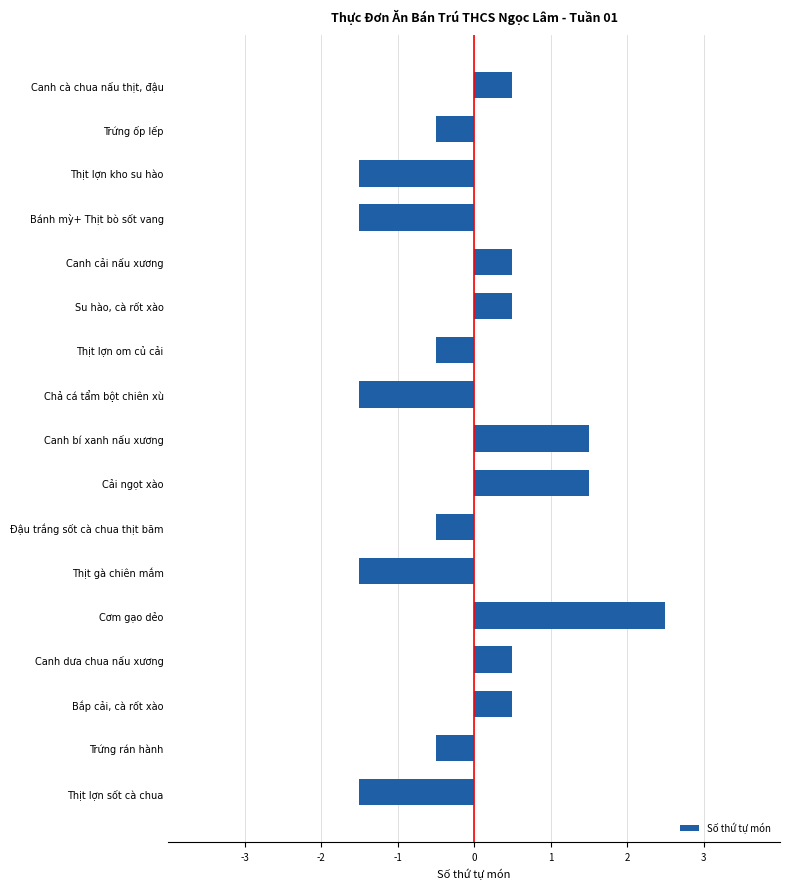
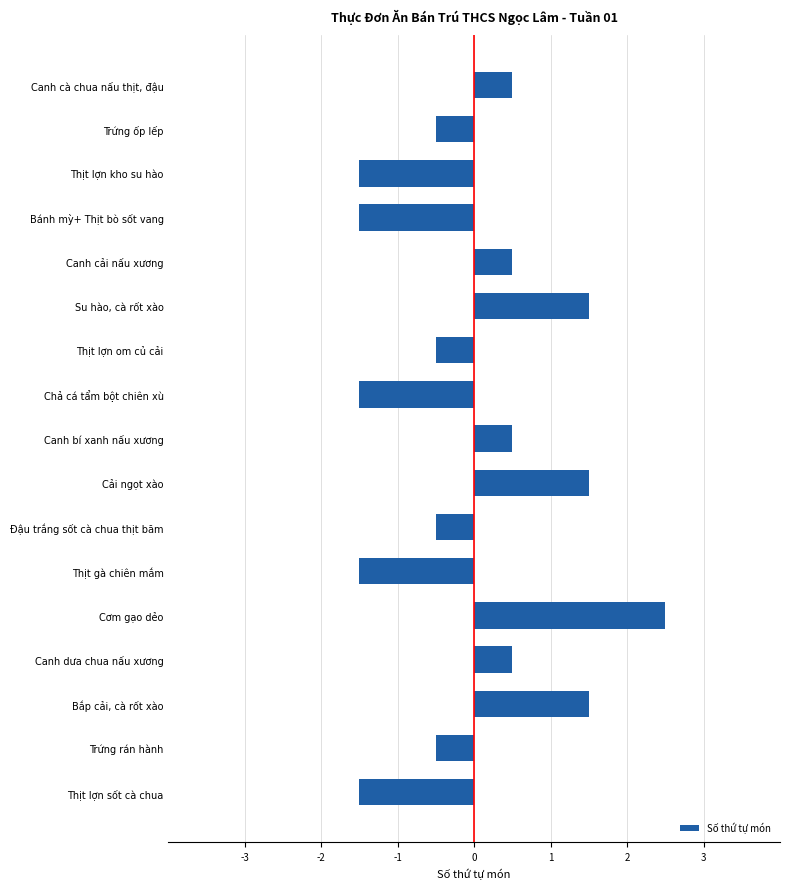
  {
    "Canh cà chua nấu thịt, đậu": 0.5,
    "Trứng ốp lếp": -0.5,
    "Thịt lợn kho su hào": -1.5,
    "Bánh mỳ+ Thịt bò sốt vang": -1.5,
    "Canh cải nấu xương": 0.5,
-   "Su hào, cà rốt xào": 0.5,
+   "Su hào, cà rốt xào": 1.5,
    "Thịt lợn om củ cải": -0.5,
    "Chả cá tẩm bột chiên xù": -1.5,
-   "Canh bí xanh nấu xương": 1.5,
+   "Canh bí xanh nấu xương": 0.5,
    "Cải ngọt xào": 1.5,
    "Đậu trắng sốt cà chua thịt băm": -0.5,
    "Thịt gà chiên mắm": -1.5,
    "Cơm gạo dẻo": 2.5,
    "Canh dưa chua nấu xương": 0.5,
-   "Bắp cải, cà rốt xào": 0.5,
+   "Bắp cải, cà rốt xào": 1.5,
    "Trứng rán hành": -0.5,
    "Thịt lợn sốt cà chua": -1.5
  }
